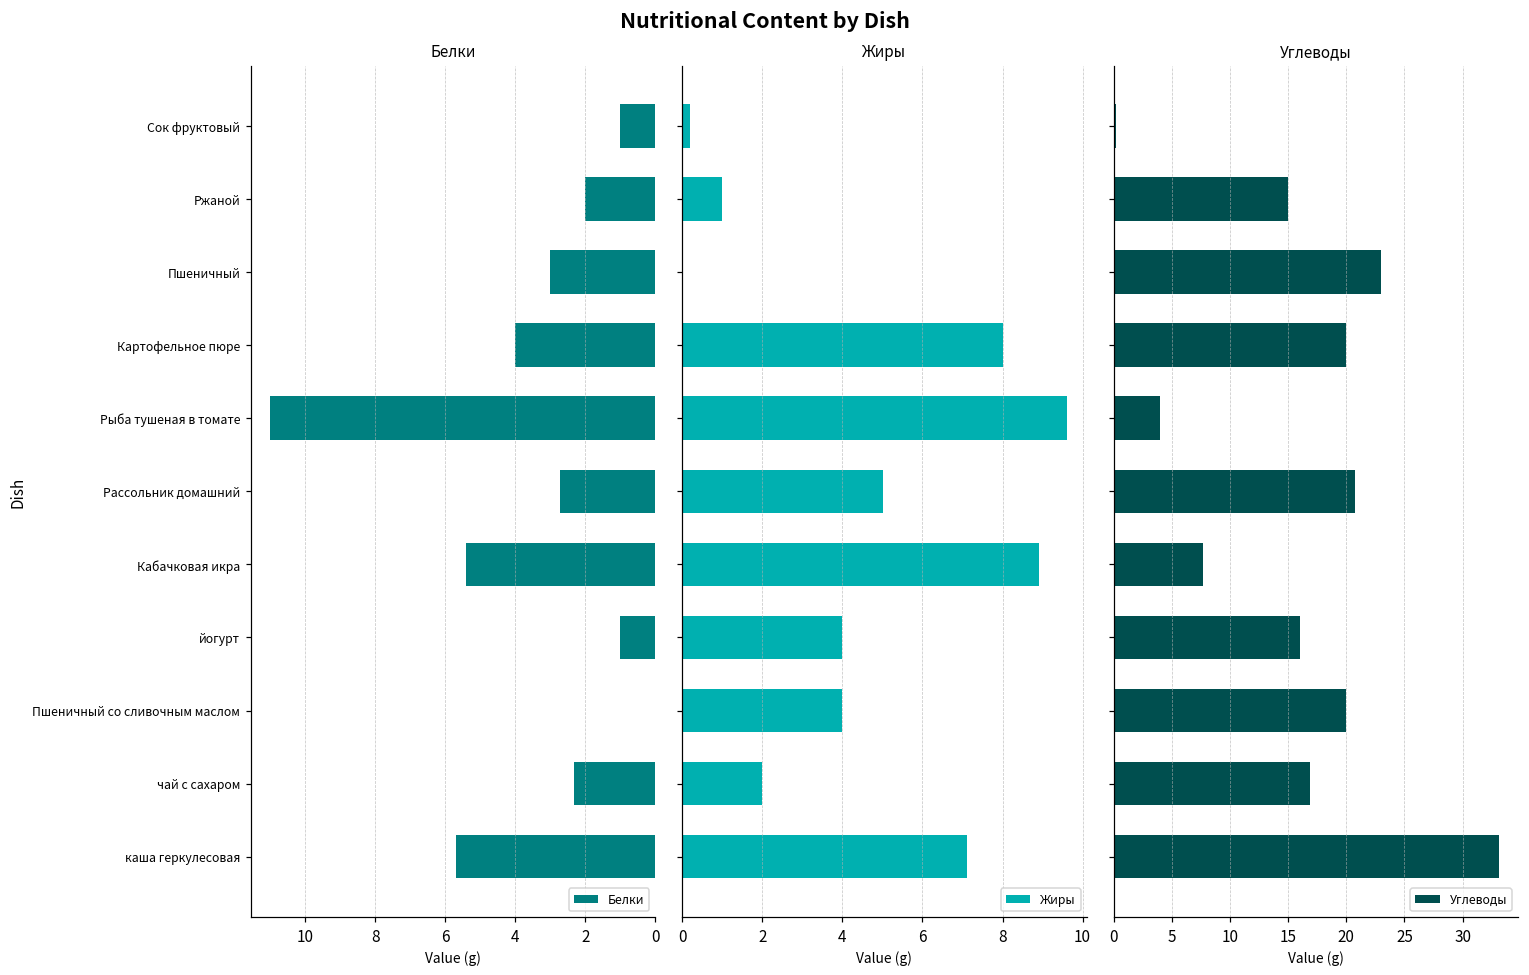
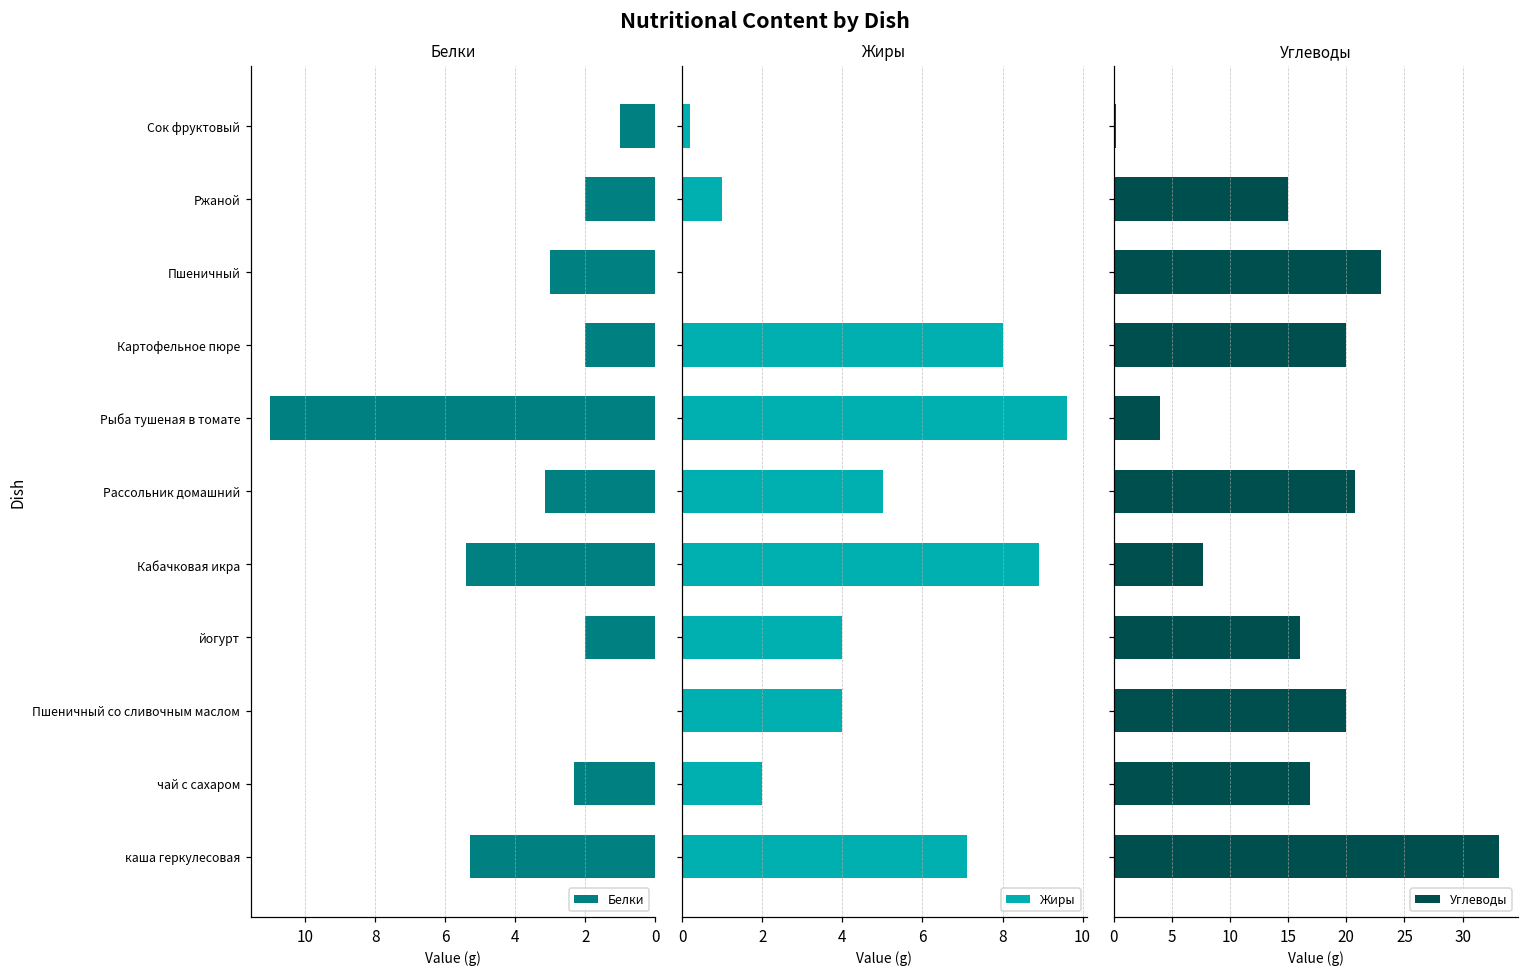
  {
    "Белки": {
      "Сок фруктовый": 1.0,
      "Ржаной": 2.0,
      "Пшеничный": 3.0,
-     "Картофельное пюре": 4,
+     "Картофельное пюре": 2,
      "Рыба тушеная в томате": 11.0,
-     "Рассольник домашний": 2.7,
+     "Рассольник домашний": 3.1,
      "Кабачковая икра": 5.4,
-     "йогурт": 1,
+     "йогурт": 2,
      "Пшеничный со сливочным маслом": 0.0,
      "чай с сахаром": 2.3,
-     "каша геркулесовая": 5.7
+     "каша геркулесовая": 5.3
    }
  }
